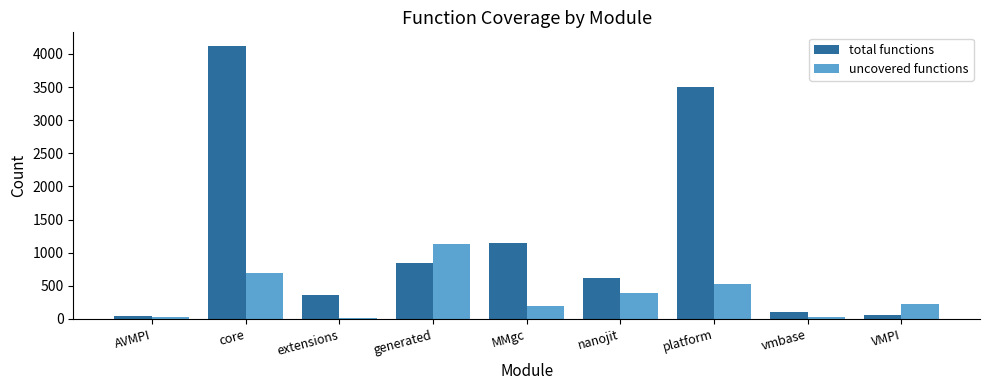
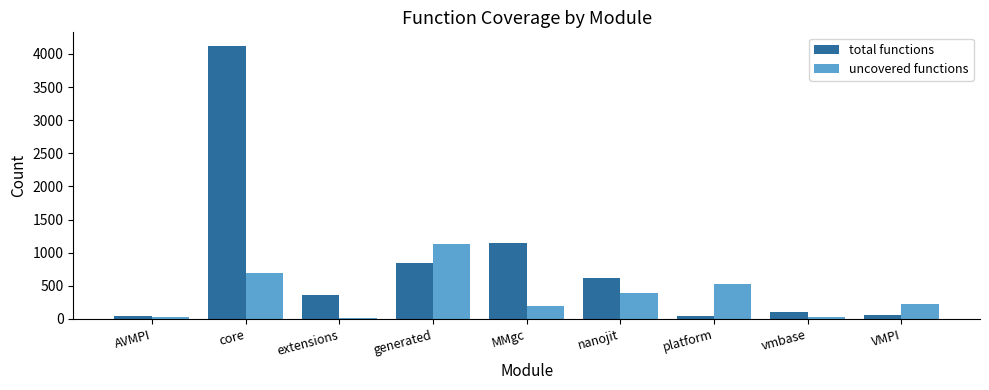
  {
    "total functions": {
      "AVMPI": 0,
      "core": 4100,
      "extensions": 400,
      "generated": 800,
      "MMgc": 1100,
      "nanojit": 600,
-     "platform": 3500,
+     "platform": 100,
      "vmbase": 100,
      "VMPI": 100
    },
    "uncovered functions": {
      "core": 700,
      "generated": 1100,
      "MMgc": 200,
      "nanojit": 400,
      "platform": 500,
      "VMPI": 200
    }
  }
